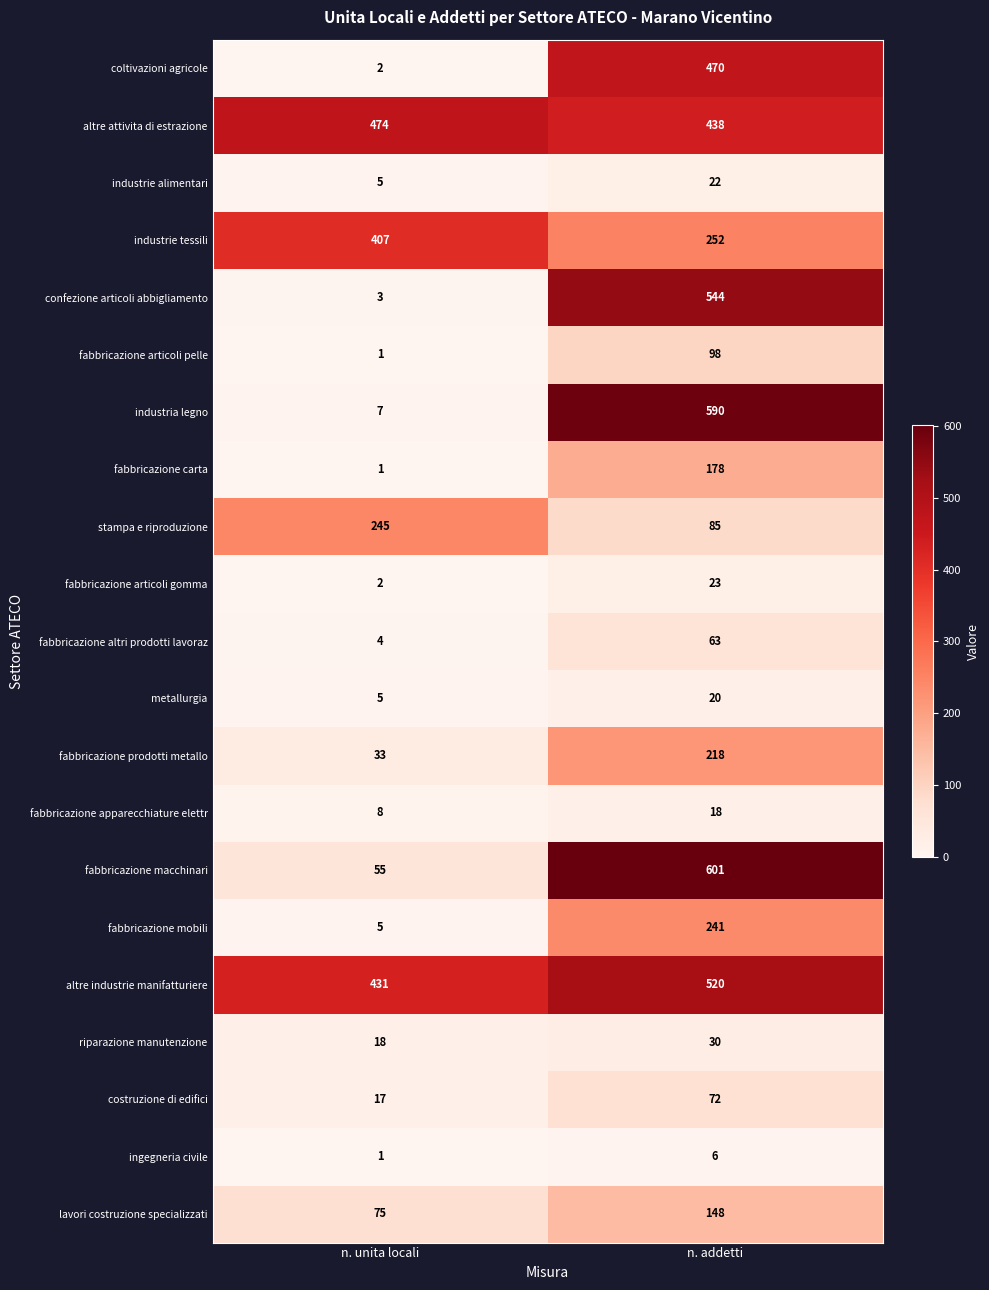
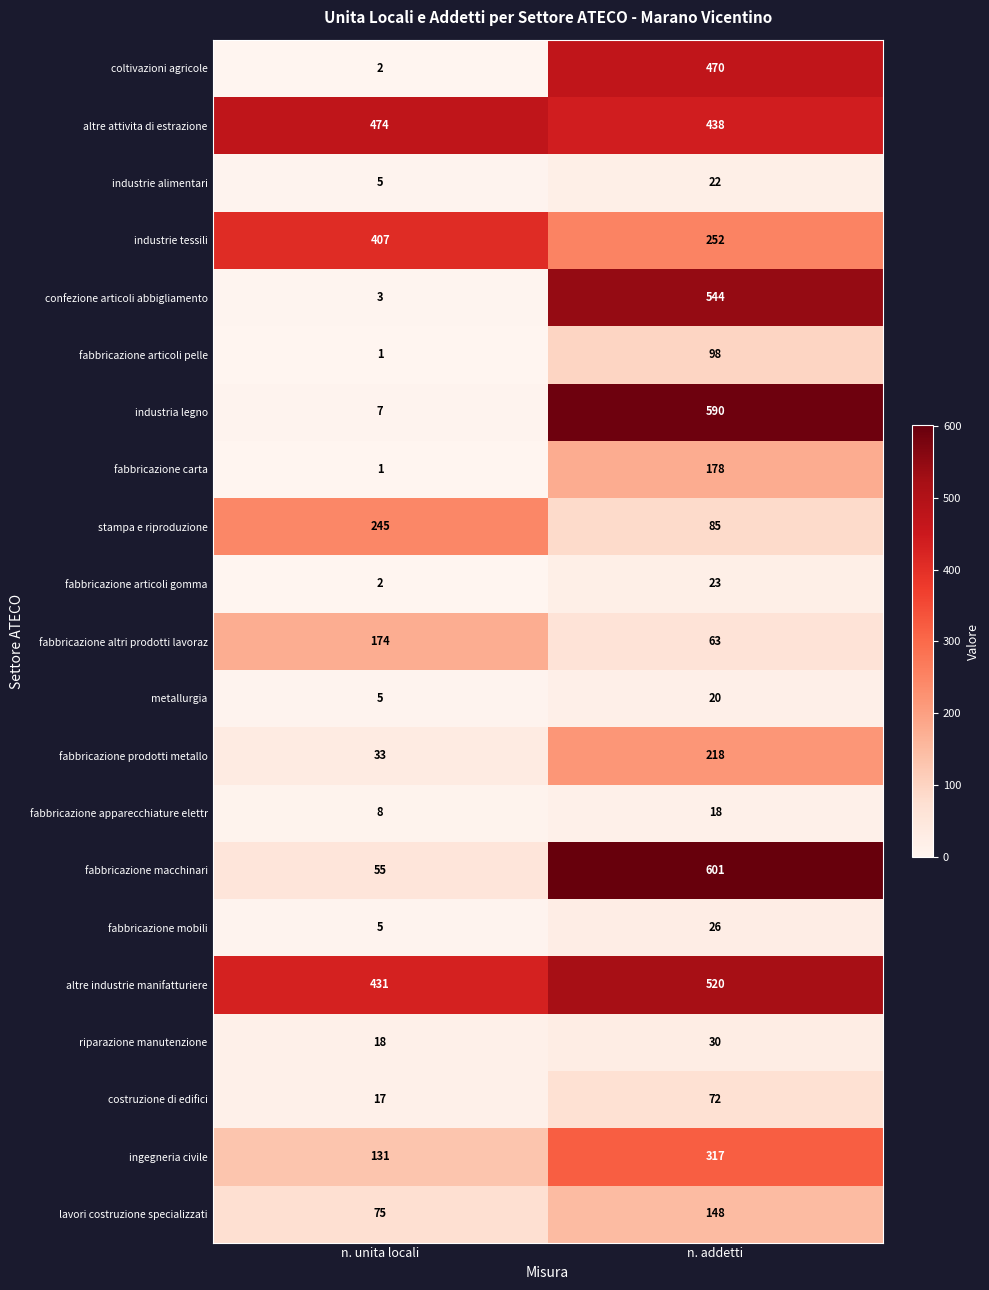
  {
    "coltivazioni agricole": {
      "n. unita locali": 2,
      "n. addetti": 470
    },
    "altre attivita di estrazione": {
      "n. unita locali": 474,
      "n. addetti": 438
    },
    "industrie alimentari": {
      "n. unita locali": 5,
      "n. addetti": 22
    },
    "industrie tessili": {
      "n. unita locali": 407,
      "n. addetti": 252
    },
    "confezione articoli abbigliamento": {
      "n. unita locali": 3,
      "n. addetti": 544
    },
    "fabbricazione articoli pelle": {
      "n. unita locali": 1,
      "n. addetti": 98
    },
    "industria legno": {
      "n. unita locali": 7,
      "n. addetti": 590
    },
    "fabbricazione carta": {
      "n. unita locali": 1,
      "n. addetti": 178
    },
    "stampa e riproduzione": {
      "n. unita locali": 245,
      "n. addetti": 85
    },
    "fabbricazione articoli gomma": {
      "n. unita locali": 2,
      "n. addetti": 23
    },
    "fabbricazione altri prodotti lavoraz": {
-     "n. unita locali": 4,
+     "n. unita locali": 174,
      "n. addetti": 63
    },
    "metallurgia": {
      "n. unita locali": 5,
      "n. addetti": 20
    },
    "fabbricazione prodotti metallo": {
      "n. unita locali": 33,
      "n. addetti": 218
    },
    "fabbricazione apparecchiature elettr": {
      "n. unita locali": 8,
      "n. addetti": 18
    },
    "fabbricazione macchinari": {
      "n. unita locali": 55,
      "n. addetti": 601
    },
    "fabbricazione mobili": {
      "n. unita locali": 5,
-     "n. addetti": 241
+     "n. addetti": 26
    },
    "altre industrie manifatturiere": {
      "n. unita locali": 431,
      "n. addetti": 520
    },
    "riparazione manutenzione": {
      "n. unita locali": 18,
      "n. addetti": 30
    },
    "costruzione di edifici": {
      "n. unita locali": 17,
      "n. addetti": 72
    },
    "ingegneria civile": {
-     "n. unita locali": 1,
-     "n. addetti": 6
+     "n. unita locali": 131,
+     "n. addetti": 317
    },
    "lavori costruzione specializzati": {
      "n. unita locali": 75,
      "n. addetti": 148
    }
  }
